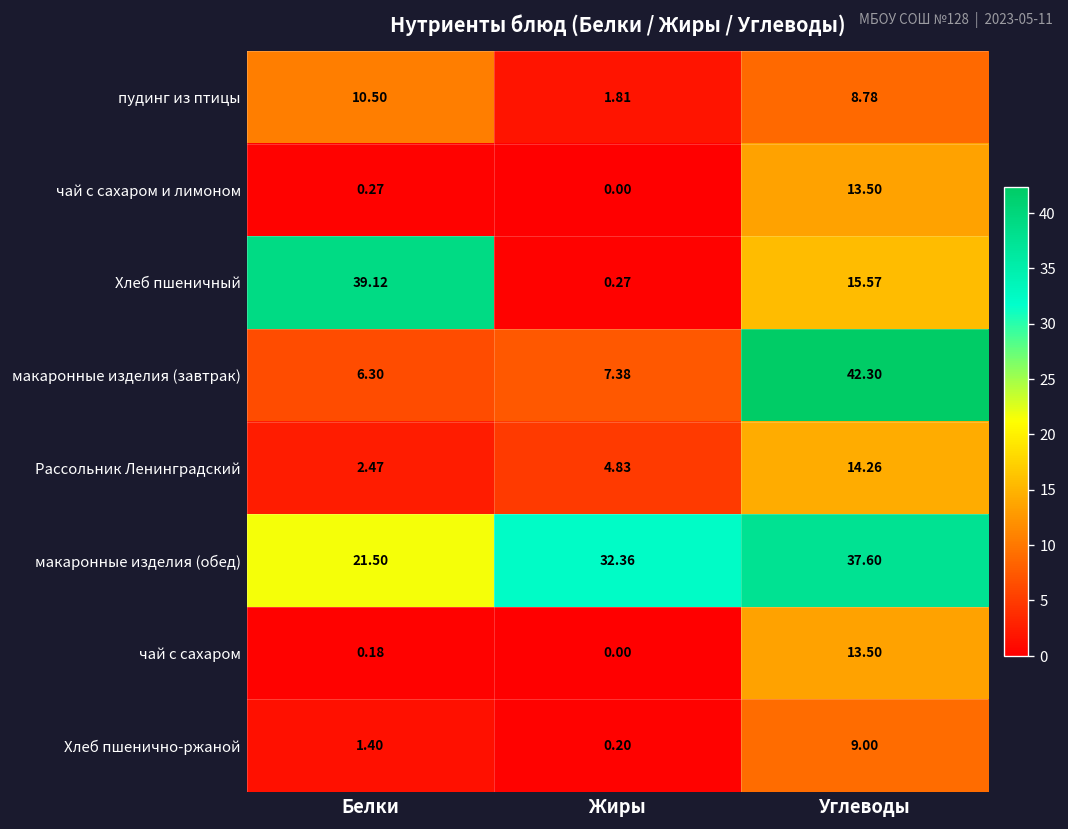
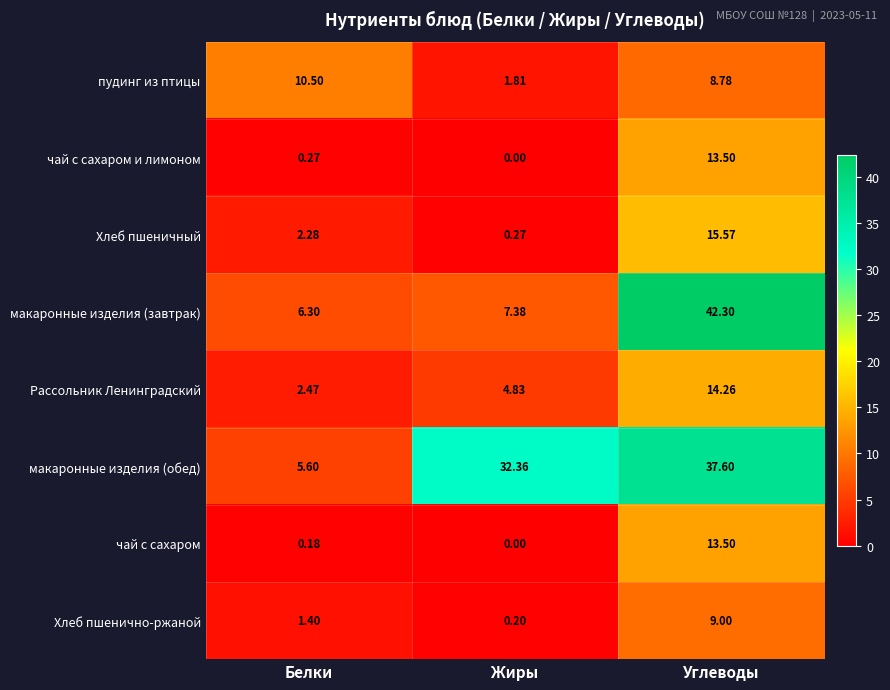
  {
    "пудинг из птицы": {
      "Белки": 10.50,
      "Жиры": 1.81,
      "Углеводы": 8.78
    },
    "чай с сахаром и лимоном": {
      "Белки": 0.27,
      "Жиры": 0.00,
      "Углеводы": 13.50
    },
    "Хлеб пшеничный": {
-     "Белки": 39.12,
+     "Белки": 2.28,
      "Жиры": 0.27,
      "Углеводы": 15.57
    },
    "макаронные изделия (завтрак)": {
      "Белки": 6.30,
      "Жиры": 7.38,
      "Углеводы": 42.30
    },
    "Рассольник Ленинградский": {
      "Белки": 2.47,
      "Жиры": 4.83,
      "Углеводы": 14.26
    },
    "макаронные изделия (обед)": {
-     "Белки": 21.50,
+     "Белки": 5.60,
      "Жиры": 32.36,
      "Углеводы": 37.60
    },
    "чай с сахаром": {
      "Белки": 0.18,
      "Жиры": 0.00,
      "Углеводы": 13.50
    },
    "Хлеб пшенично-ржаной": {
      "Белки": 1.40,
      "Жиры": 0.20,
      "Углеводы": 9.00
    }
  }
